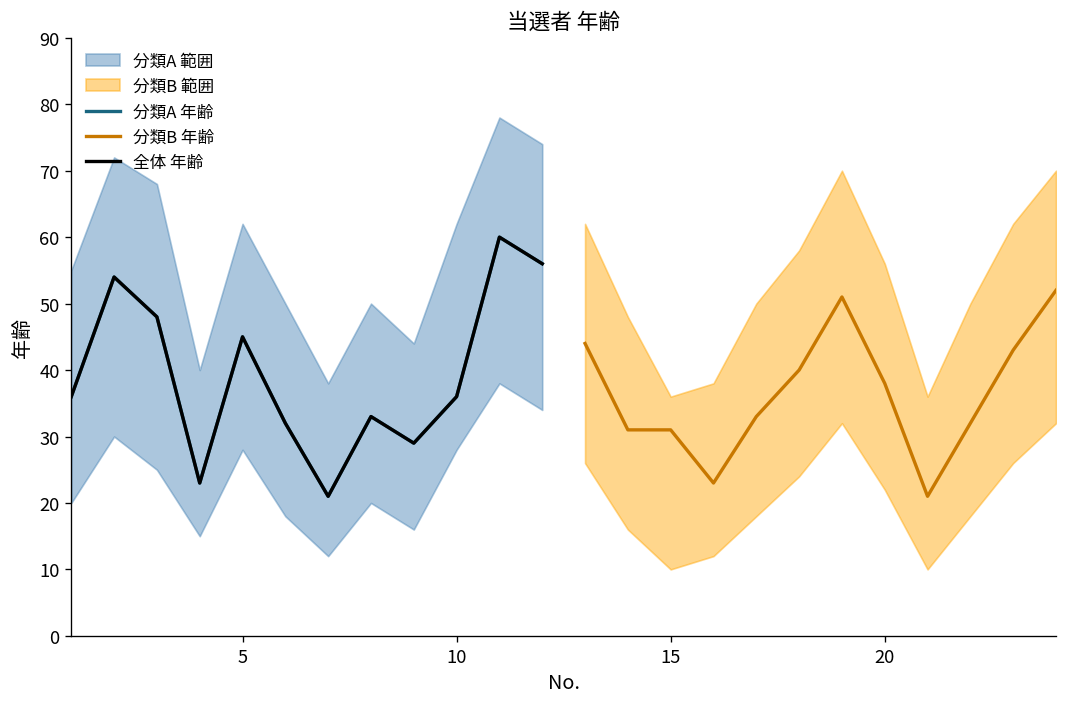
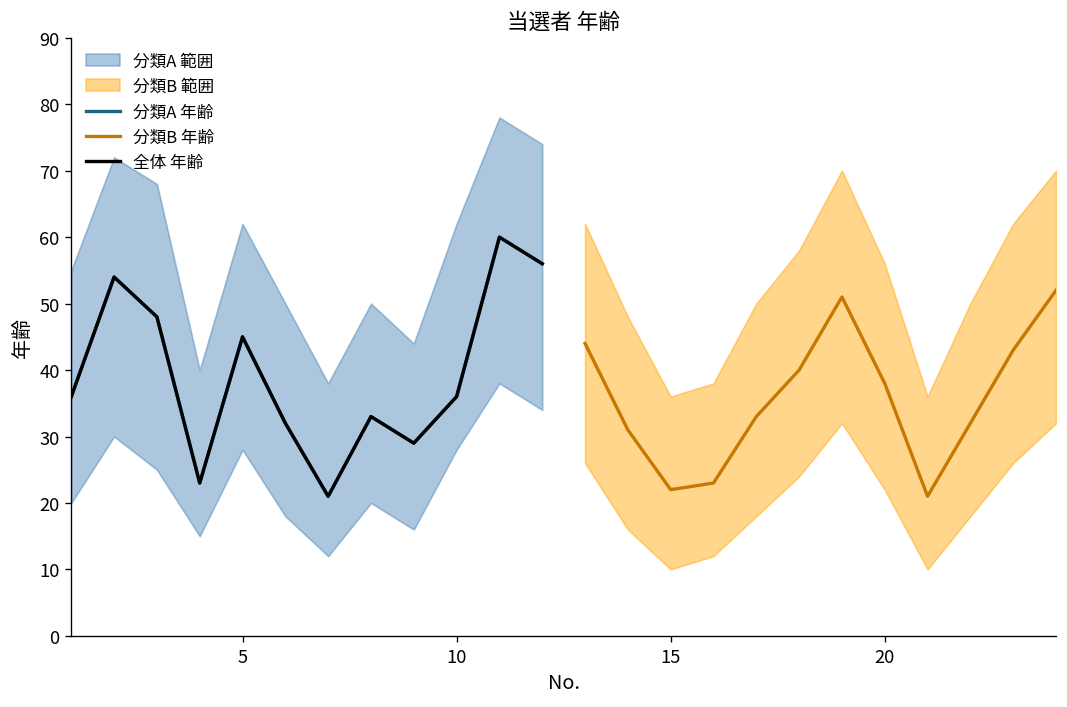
  {
    "全体 年齢": {
      "5": 45,
      "10": 36
    },
    "分類B 年齢": {
-     "15": 31,
+     "15": 22,
      "20": 38
    }
  }
